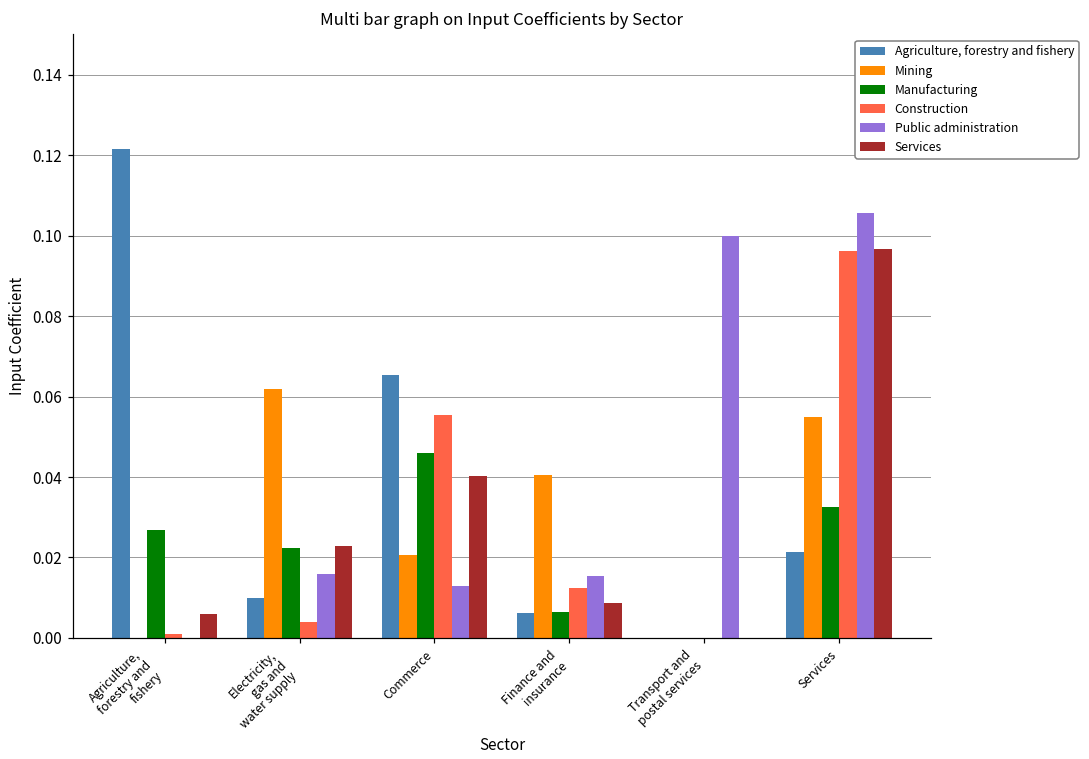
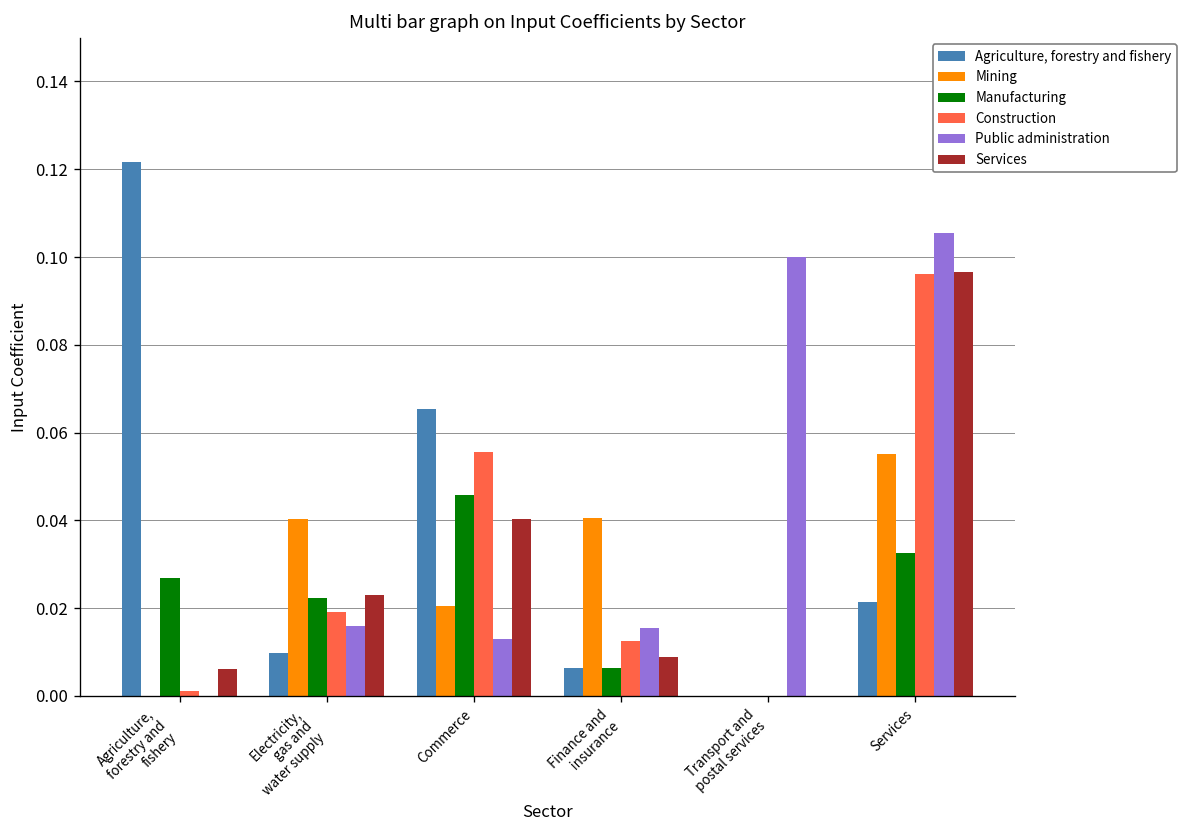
  {
    "Agriculture, forestry and fishery": {
      "Agriculture, forestry and fishery": 0.122,
      "Electricity, gas and water supply": 0.010,
      "Commerce": 0.065,
      "Finance and insurance": 0.006,
      "Transport and postal services": 0.000,
      "Services": 0.021
    },
    "Mining": {
-     "Electricity, gas and water supply": 0.062,
+     "Electricity, gas and water supply": 0.040,
      "Commerce": 0.021,
      "Finance and insurance": 0.040,
      "Transport and postal services": 0.000,
      "Services": 0.055
    },
    "Manufacturing": {
      "Agriculture, forestry and fishery": 0.027,
      "Electricity, gas and water supply": 0.022,
      "Commerce": 0.046,
      "Finance and insurance": 0.006,
      "Transport and postal services": 0.000,
      "Services": 0.032
    },
    "Construction": {
      "Agriculture, forestry and fishery": 0.001,
-     "Electricity, gas and water supply": 0.004,
+     "Electricity, gas and water supply": 0.019,
      "Commerce": 0.055,
      "Finance and insurance": 0.013,
      "Transport and postal services": 0.000,
      "Services": 0.096
    },
    "Public administration": {
      "Electricity, gas and water supply": 0.016,
      "Commerce": 0.013,
      "Finance and insurance": 0.015,
      "Transport and postal services": 0.100,
      "Services": 0.106
    },
    "Services": {
      "Agriculture, forestry and fishery": 0.006,
      "Electricity, gas and water supply": 0.023,
      "Commerce": 0.040,
      "Finance and insurance": 0.009,
      "Transport and postal services": 0.000,
      "Services": 0.097
    }
  }
